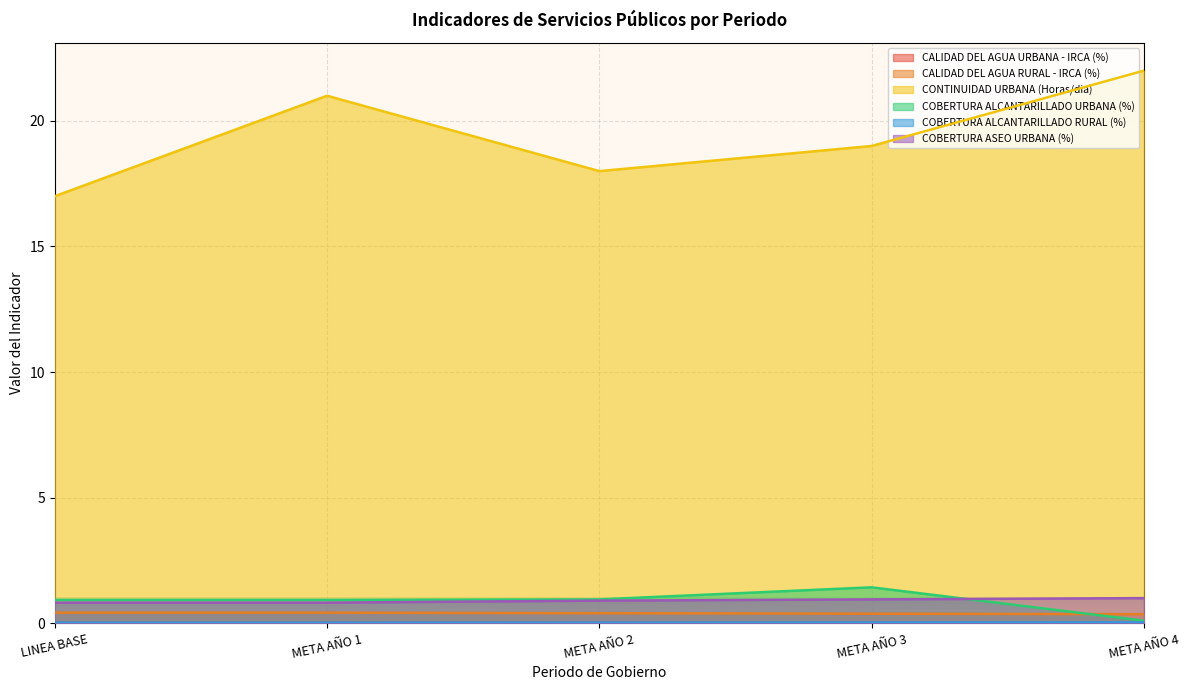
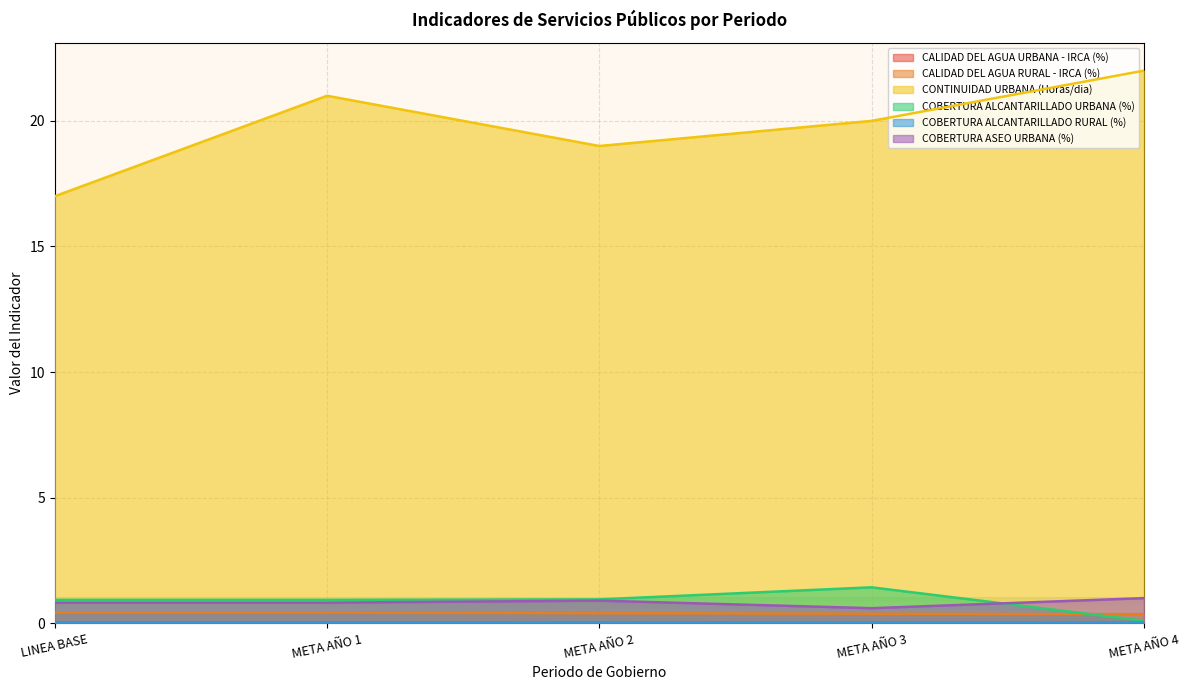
  {
    "CONTINUIDAD URBANA (Horas/dia)": {
      "LINEA BASE": 17,
      "META AÑO 1": 21,
-     "META AÑO 2": 18,
-     "META AÑO 3": 19,
+     "META AÑO 2": 19,
+     "META AÑO 3": 20,
      "META AÑO 4": 22
    },
    "COBERTURA ALCANTARILLADO URBANA (%)": {
      "LINEA BASE": 0.9,
      "META AÑO 1": 0.9,
      "META AÑO 3": 1.4
    },
    "COBERTURA ASEO URBANA (%)": {
      "LINEA BASE": 0.8,
      "META AÑO 1": 0.8,
-     "META AÑO 3": 1.0,
+     "META AÑO 3": 0.6,
      "META AÑO 4": 1.0
    }
  }
